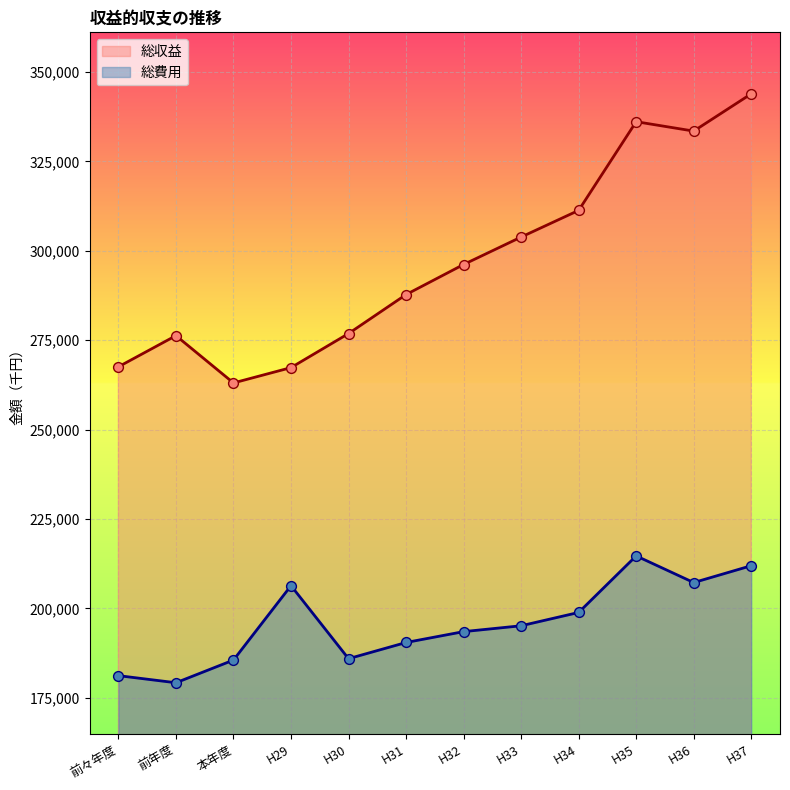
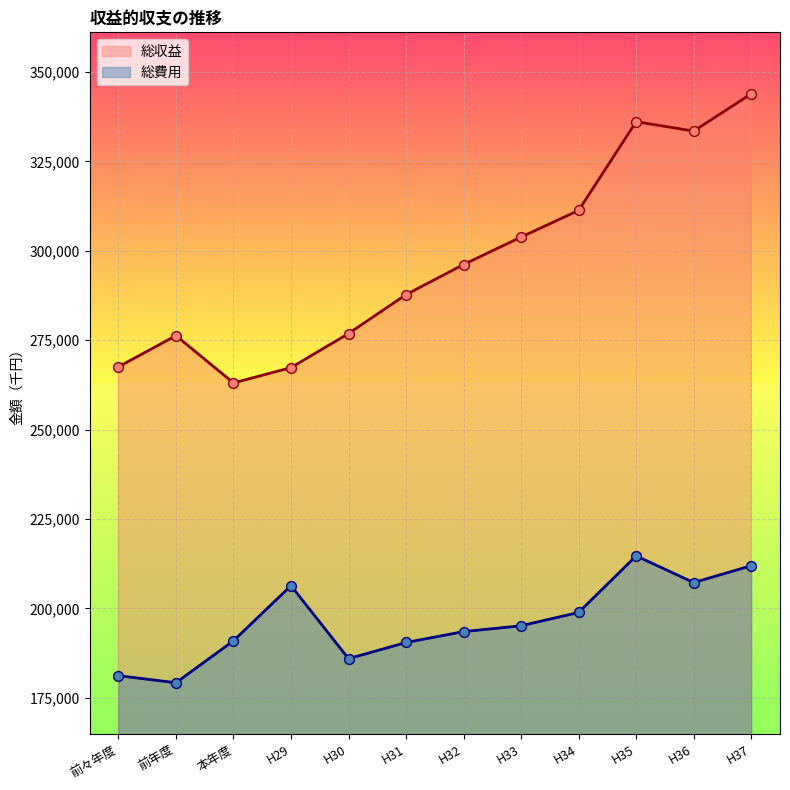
  {
    "総収益": {
      "前々年度": "268,000",
      "前年度": "276,000",
      "本年度": "263,000",
      "H29": "267,000",
      "H30": "277,000",
      "H31": "288,000",
      "H32": "296,000",
      "H33": "304,000",
      "H34": "311,000",
      "H35": "336,000",
      "H36": "333,000",
      "H37": "344,000"
    },
    "総費用": {
      "前々年度": "181,000",
      "前年度": "179,000",
-     "本年度": "186,000",
+     "本年度": "191,000",
      "H29": "206,000",
      "H30": "186,000",
      "H31": "190,000",
      "H32": "194,000",
      "H33": "195,000",
      "H34": "199,000",
      "H35": "215,000",
      "H36": "207,000",
      "H37": "212,000"
    }
  }
